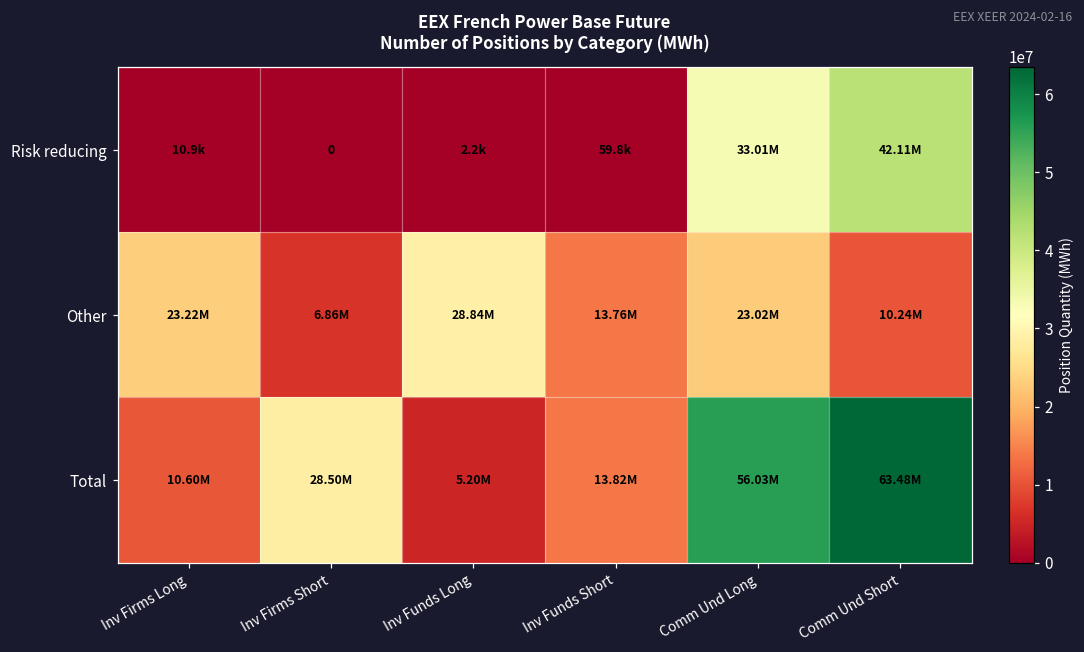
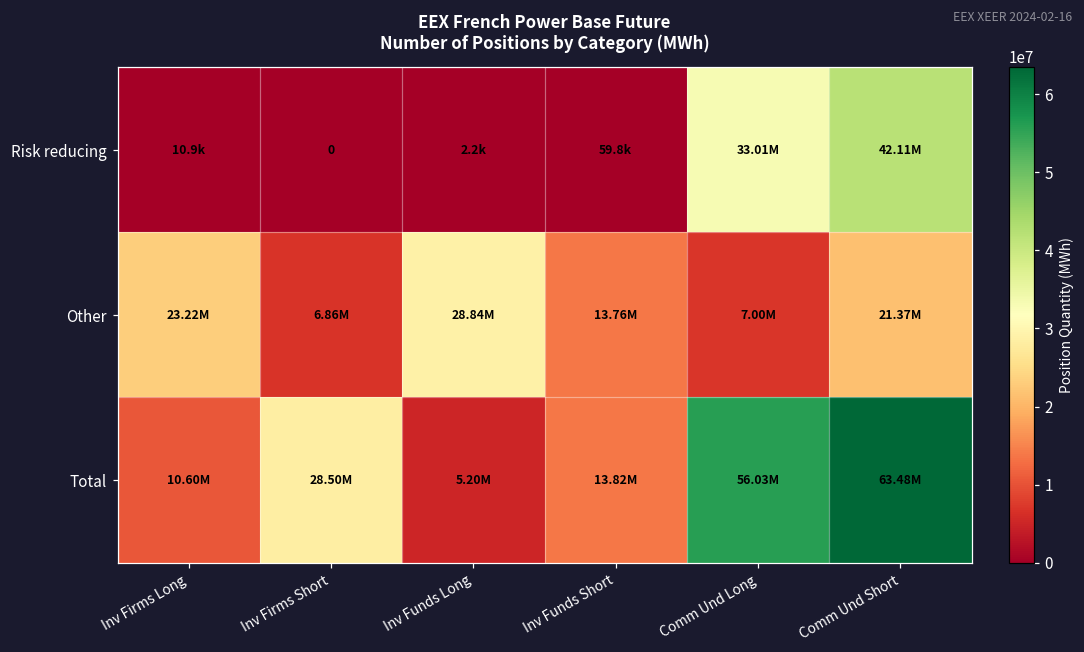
  {
    "Risk reducing": {
      "Inv Firms Long": "10.9k",
      "Inv Firms Short": "0",
      "Inv Funds Long": "2.2k",
      "Inv Funds Short": "59.8k",
      "Comm Und Long": "33.01M",
      "Comm Und Short": "42.11M"
    },
    "Other": {
      "Inv Firms Long": "23.22M",
      "Inv Firms Short": "6.86M",
      "Inv Funds Long": "28.84M",
      "Inv Funds Short": "13.76M",
-     "Comm Und Long": "23.02M",
-     "Comm Und Short": "10.24M"
+     "Comm Und Long": "7.00M",
+     "Comm Und Short": "21.37M"
    },
    "Total": {
      "Inv Firms Long": "10.60M",
      "Inv Firms Short": "28.50M",
      "Inv Funds Long": "5.20M",
      "Inv Funds Short": "13.82M",
      "Comm Und Long": "56.03M",
      "Comm Und Short": "63.48M"
    }
  }
